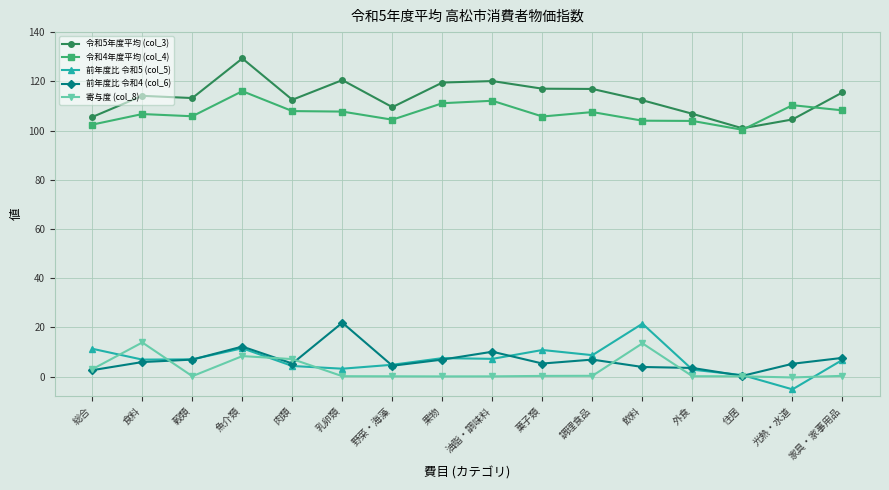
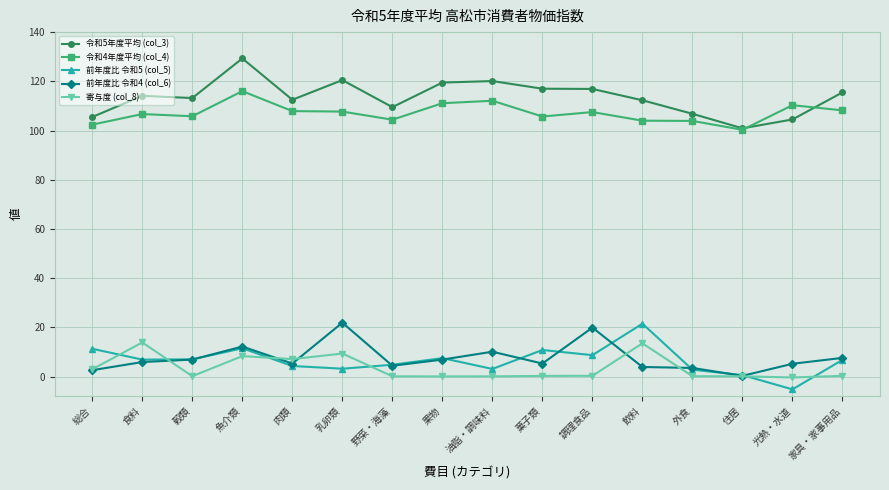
  {
    "前年度比 令和5 (col_5)": {
      "総合": 11,
      "乳卵類": 3,
-     "油脂・調味料": 7,
+     "油脂・調味料": 3,
      "菓子類": 11,
      "調理食品": 9,
      "飲料": 22,
      "光熱・水道": -5
    },
    "前年度比 令和4 (col_6)": {
      "乳卵類": 22,
      "油脂・調味料": 10,
      "菓子類": 5,
-     "調理食品": 7,
+     "調理食品": 20,
      "飲料": 4,
      "光熱・水道": 5
    },
    "寄与度 (col_8)": {
      "食料": 14,
      "穀類": 0,
      "魚介類": 8,
      "肉類": 7,
-     "乳卵類": 0,
+     "乳卵類": 9,
      "野菜・海藻": 0,
      "果物": 0,
      "油脂・調味料": 0,
      "菓子類": 0,
      "調理食品": 0,
      "飲料": 14,
      "外食": 0,
      "光熱・水道": 0,
      "家具・家事用品": 0
    }
  }
